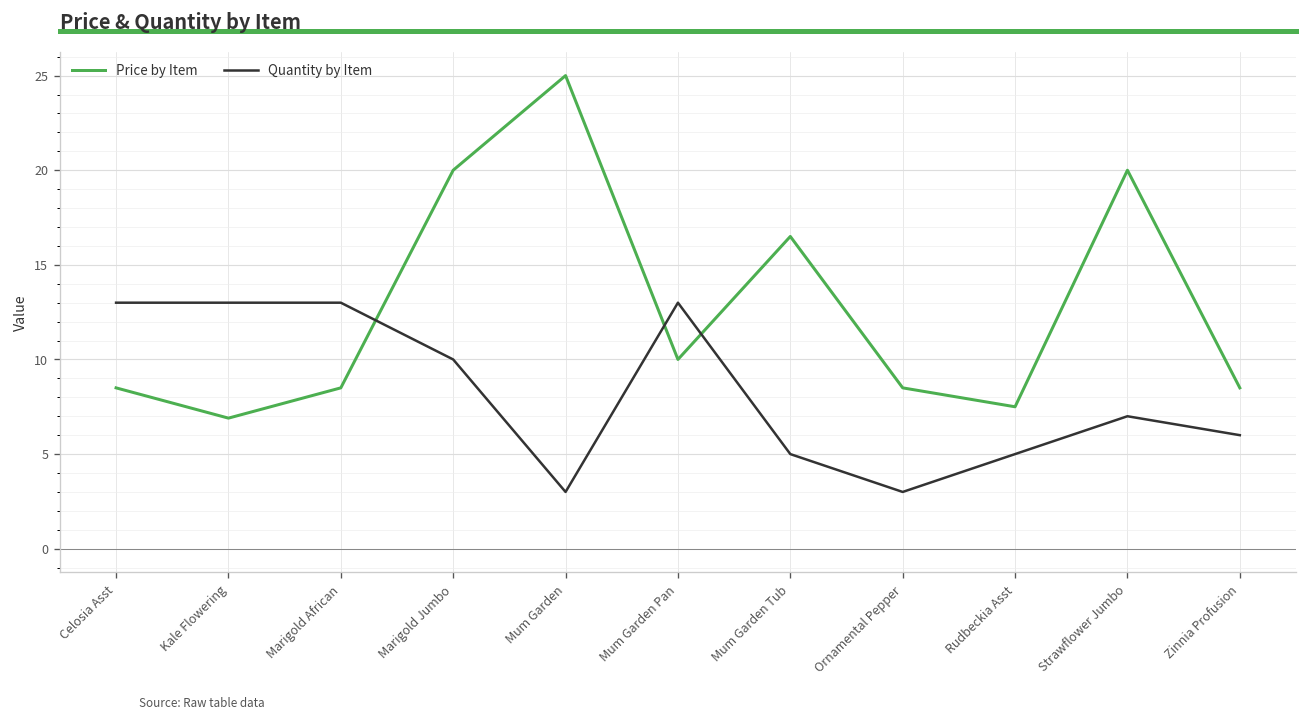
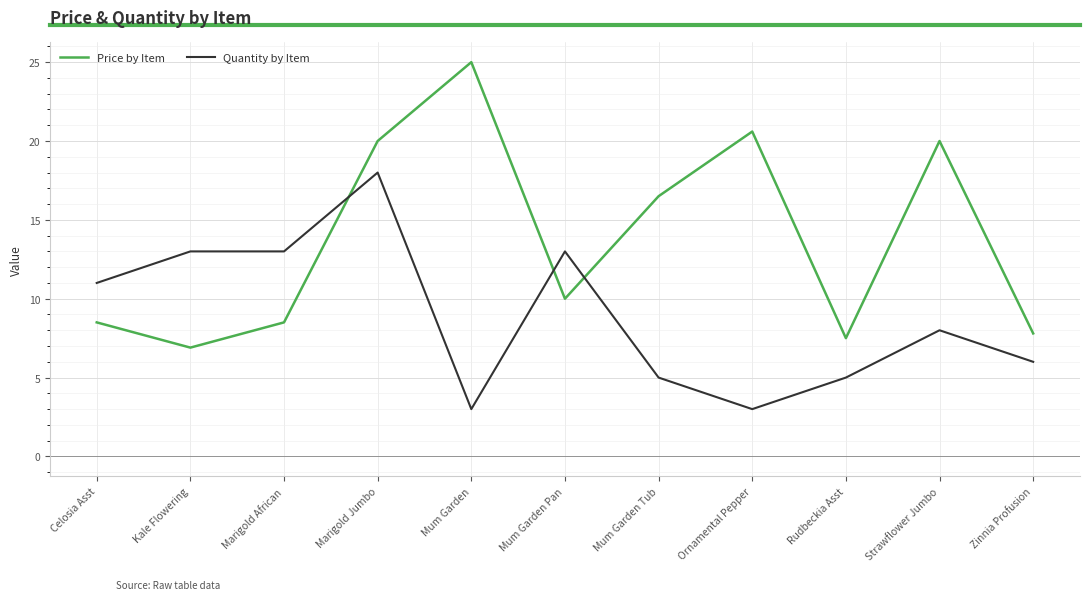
  {
    "Price by Item": {
      "Celosia Asst": 8.5,
      "Kale Flowering": 6.9,
      "Marigold African": 8.5,
      "Marigold Jumbo": 20.0,
      "Mum Garden": 25.0,
      "Mum Garden Pan": 10.0,
      "Mum Garden Tub": 16.5,
-     "Ornamental Pepper": 8.5,
+     "Ornamental Pepper": 20.6,
      "Rudbeckia Asst": 7.5,
      "Strawflower Jumbo": 20.0,
-     "Zinnia Profusion": 8.5
+     "Zinnia Profusion": 7.8
    },
    "Quantity by Item": {
-     "Celosia Asst": 13,
+     "Celosia Asst": 11,
      "Kale Flowering": 13,
      "Marigold African": 13,
-     "Marigold Jumbo": 10,
+     "Marigold Jumbo": 18,
      "Mum Garden": 3,
      "Mum Garden Pan": 13,
      "Mum Garden Tub": 5,
      "Ornamental Pepper": 3,
      "Rudbeckia Asst": 5,
-     "Strawflower Jumbo": 7,
+     "Strawflower Jumbo": 8,
      "Zinnia Profusion": 6
    }
  }
